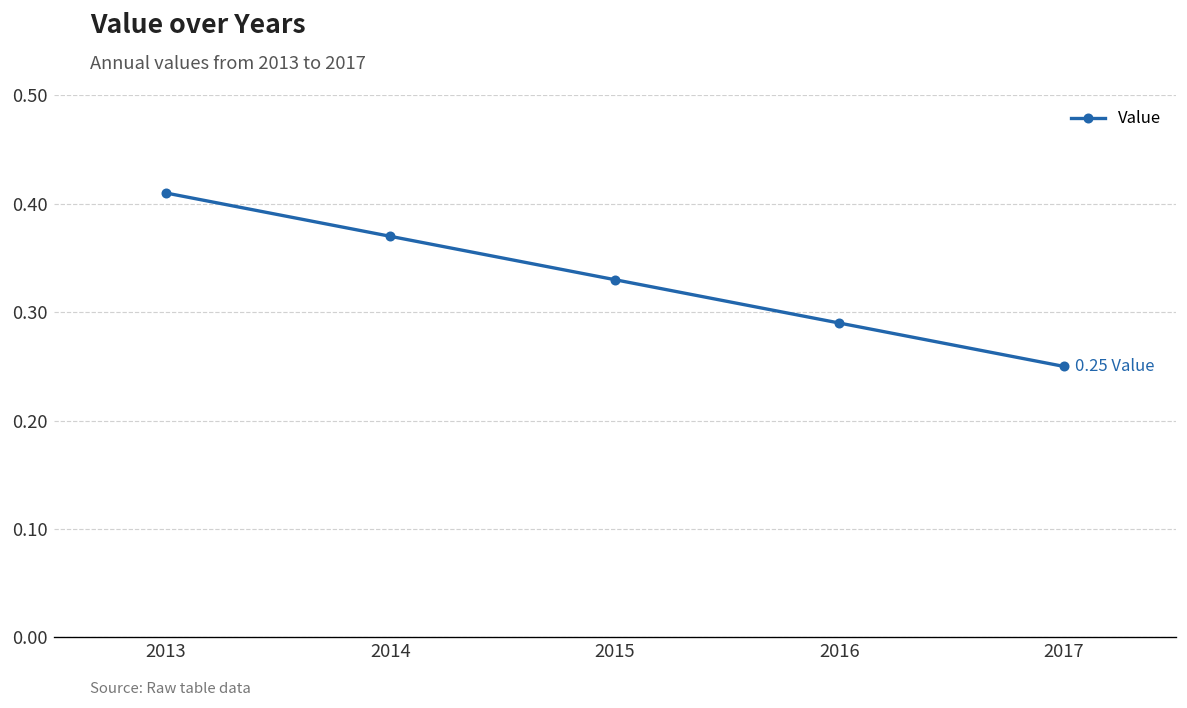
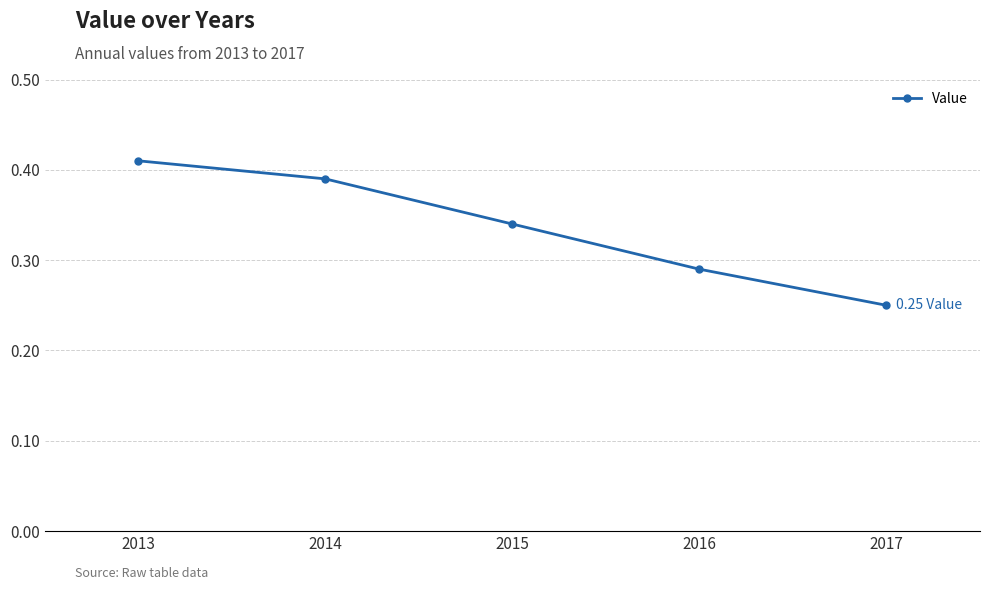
  {
    "2013": 0.41,
-   "2014": 0.37,
-   "2015": 0.33,
+   "2014": 0.39,
+   "2015": 0.34,
    "2016": 0.29
  }
